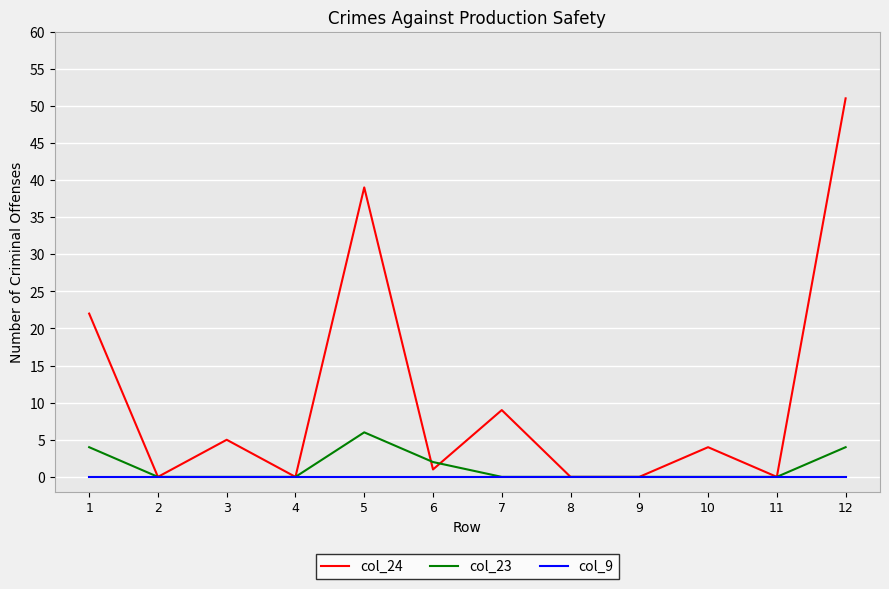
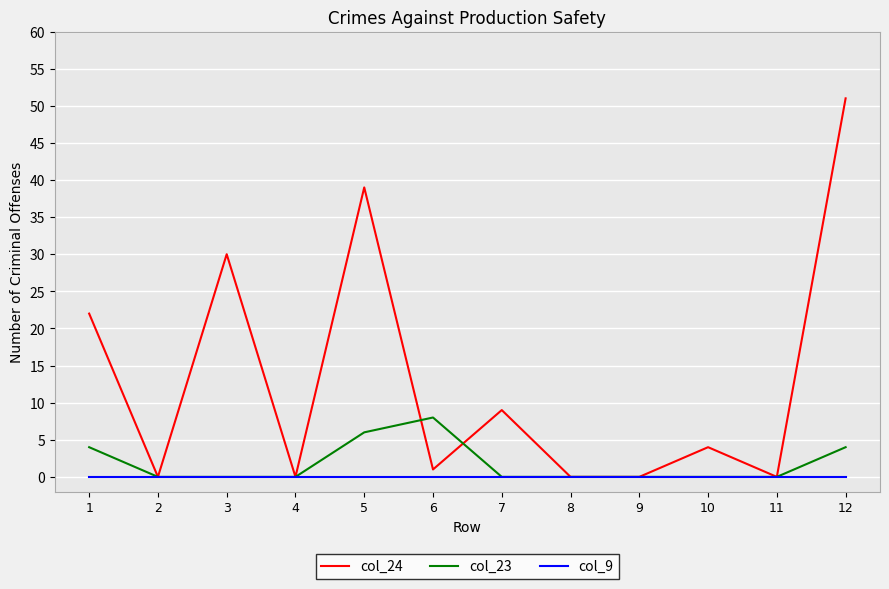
  {
    "col_24": {
      "1": 22,
-     "3": 5,
+     "3": 30,
      "5": 39,
      "6": 1,
      "7": 9,
      "10": 4,
      "12": 51
    },
    "col_23": {
      "1": 4,
      "5": 6,
-     "6": 2,
+     "6": 8,
      "12": 4
    },
    "col_9": {
      "1": 0,
      "5": 0,
      "6": 0,
      "12": 0
    }
  }
